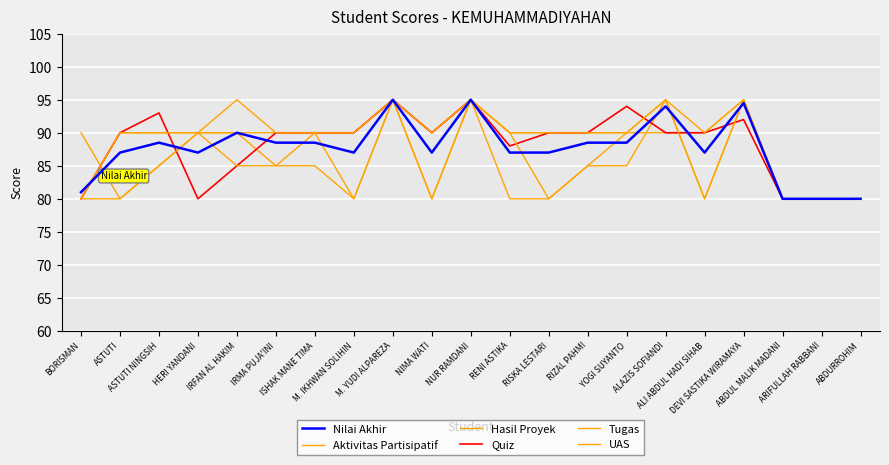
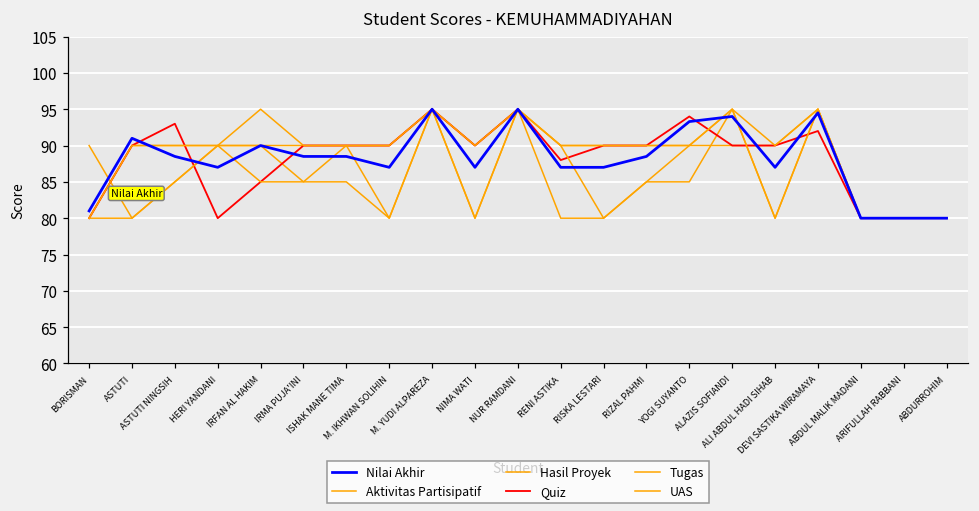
  {
    "Nilai Akhir": {
      "BORISMAN": 81,
-     "ASTUTI": 87,
+     "ASTUTI": 91,
      "ASTUTI NINGSIH": 89,
      "HERI YANDANI": 87,
      "IRMA PUJA'INI": 89,
      "ISHAK MANE TIMA": 89,
      "M. IKHWAN SOLIHIN": 87,
      "NIMA WATI": 87,
      "RENI ASTIKA": 87,
      "RISKA LESTARI": 87,
      "RIZAL PAHMI": 89,
-     "YOGI SUYANTO": 89,
+     "YOGI SUYANTO": 93,
      "ALAZIS SOFIANDI": 94,
      "ALI ABDUL HADI SIHAB": 87,
      "DEVI SASTIKA WIRAMAYA": 95
    },
    "Quiz": {
      "ASTUTI NINGSIH": 93,
      "HERI YANDANI": 80,
      "RENI ASTIKA": 88,
      "YOGI SUYANTO": 94,
      "DEVI SASTIKA WIRAMAYA": 92
    }
  }
